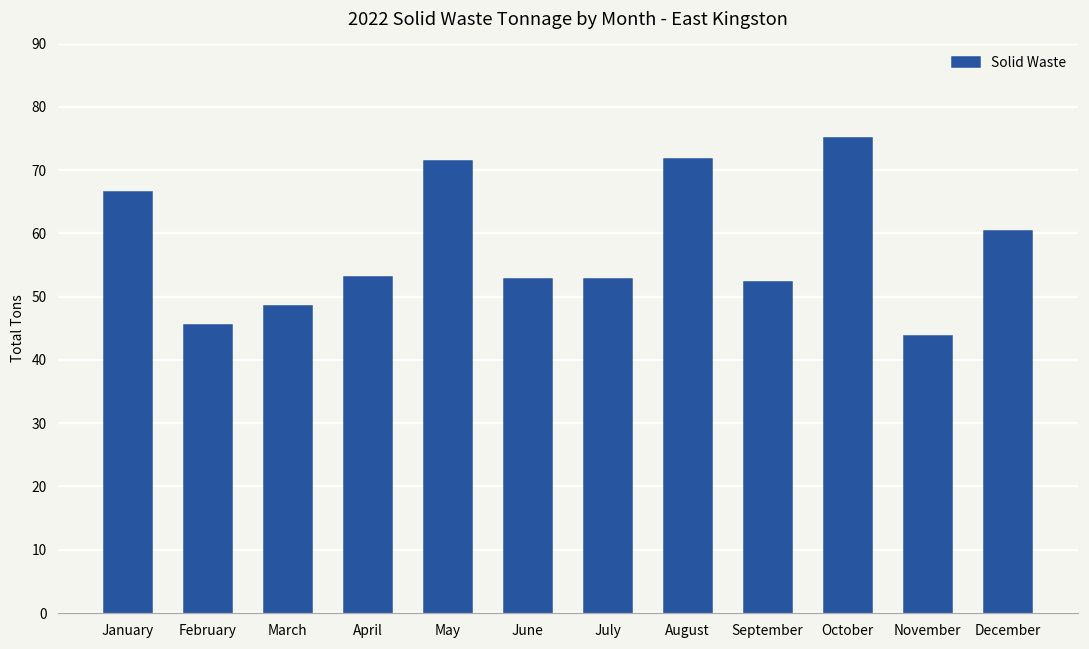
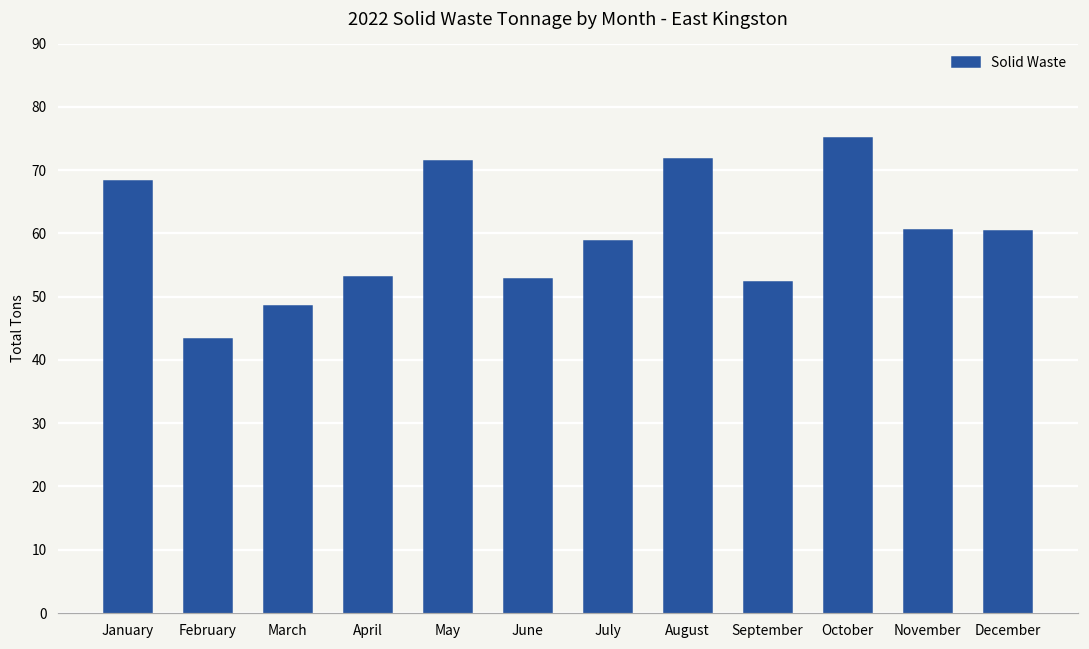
  {
-   "January": 67,
-   "February": 46,
+   "January": 68,
+   "February": 43,
    "March": 48,
    "April": 53,
    "May": 71,
    "June": 53,
-   "July": 53,
+   "July": 59,
    "August": 72,
    "September": 52,
    "October": 75,
-   "November": 44,
+   "November": 61,
    "December": 60
  }
